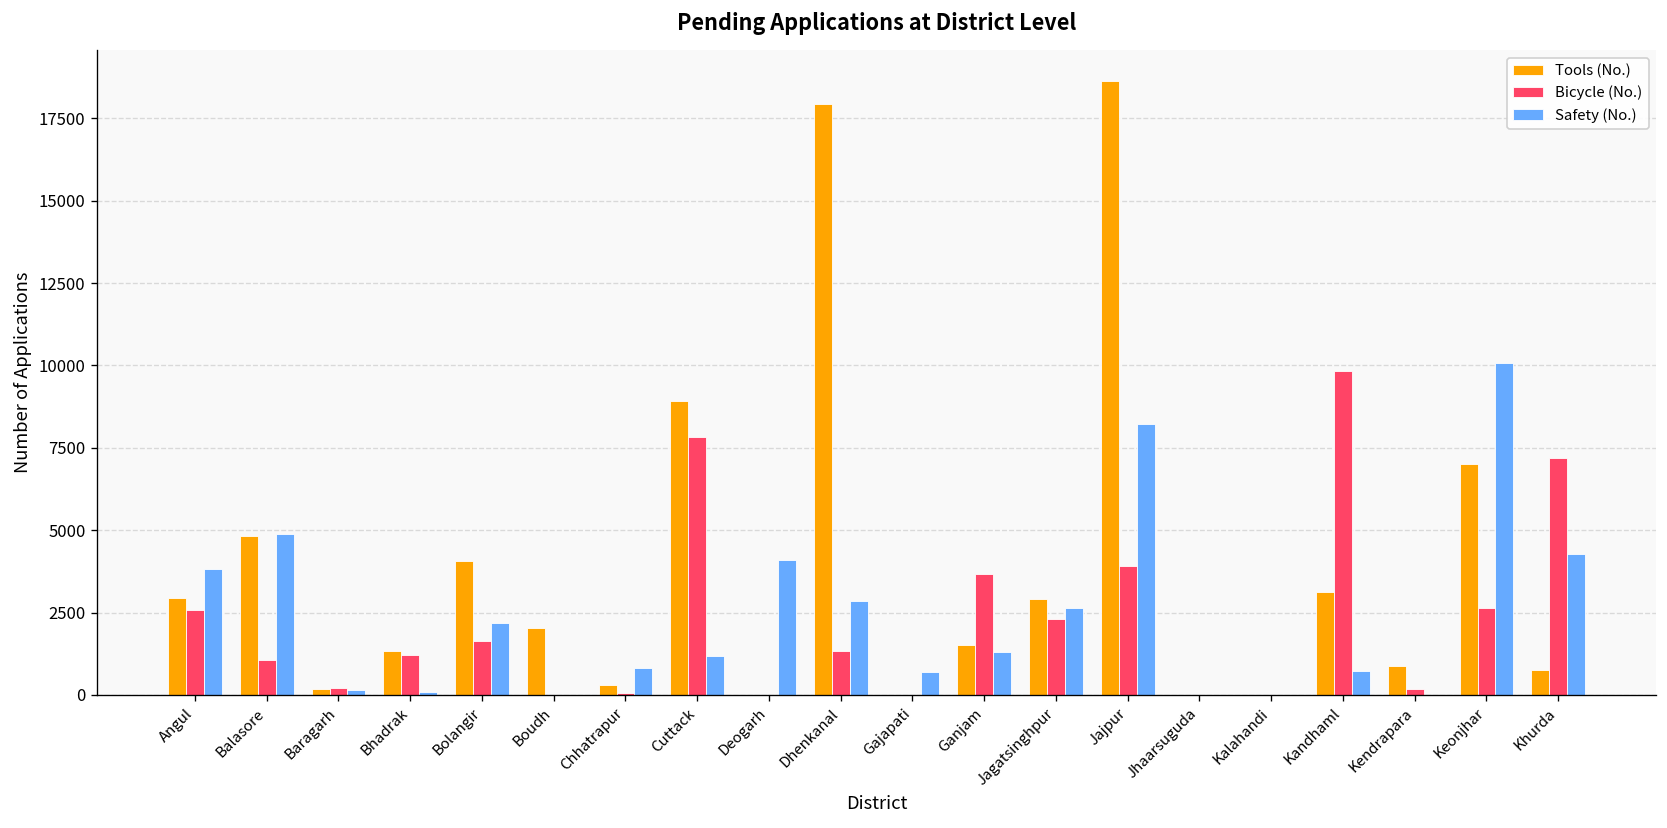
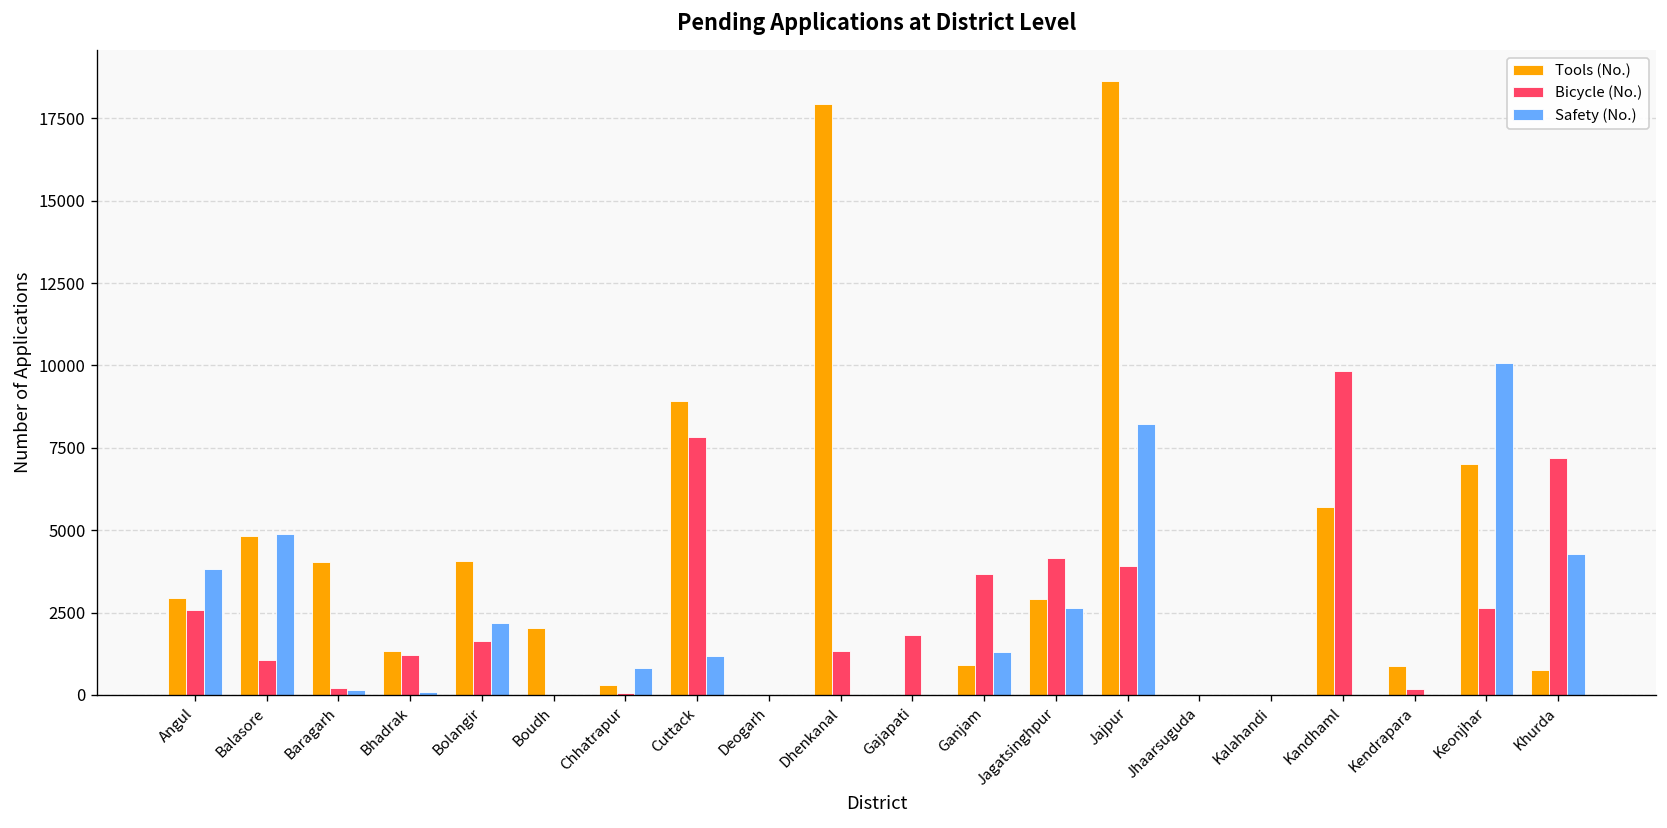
  {
    "Tools (No.)": {
      "Angul": 2900,
      "Balasore": 4800,
-     "Baragarh": 200,
+     "Baragarh": 4000,
      "Bhadrak": 1300,
      "Bolangir": 4100,
      "Boudh": 2000,
      "Chhatrapur": 300,
      "Cuttack": 8900,
      "Deogarh": 0,
      "Dhenkanal": 17900,
      "Gajapati": 0,
-     "Ganjam": 1500,
+     "Ganjam": 900,
      "Jagatsinghpur": 2900,
      "Jajpur": 18600,
      "Jhaarsuguda": 0,
      "Kalahandi": 0,
-     "Kandhaml": 3100,
+     "Kandhaml": 5700,
      "Kendrapara": 900,
      "Keonjhar": 7000,
      "Khurda": 700
    },
    "Bicycle (No.)": {
      "Angul": 2600,
      "Balasore": 1100,
      "Baragarh": 200,
      "Bhadrak": 1200,
      "Bolangir": 1600,
      "Boudh": 0,
      "Cuttack": 7800,
      "Deogarh": 0,
      "Dhenkanal": 1300,
-     "Gajapati": 0,
+     "Gajapati": 1800,
      "Ganjam": 3700,
-     "Jagatsinghpur": 2300,
+     "Jagatsinghpur": 4200,
      "Jajpur": 3900,
      "Jhaarsuguda": 0,
      "Kalahandi": 0,
      "Kandhaml": 9800,
      "Kendrapara": 200,
      "Keonjhar": 2600,
      "Khurda": 7200
    },
    "Safety (No.)": {
      "Angul": 3800,
      "Balasore": 4900,
      "Baragarh": 200,
      "Bolangir": 2200,
      "Boudh": 0,
      "Chhatrapur": 800,
      "Cuttack": 1200,
-     "Deogarh": 4100,
-     "Dhenkanal": 2900,
-     "Gajapati": 700,
+     "Deogarh": 0,
+     "Dhenkanal": 0,
+     "Gajapati": 0,
      "Ganjam": 1300,
      "Jagatsinghpur": 2600,
      "Jajpur": 8200,
      "Jhaarsuguda": 0,
      "Kalahandi": 0,
-     "Kandhaml": 700,
+     "Kandhaml": 0,
      "Kendrapara": 0,
      "Keonjhar": 10100,
      "Khurda": 4300
    }
  }
